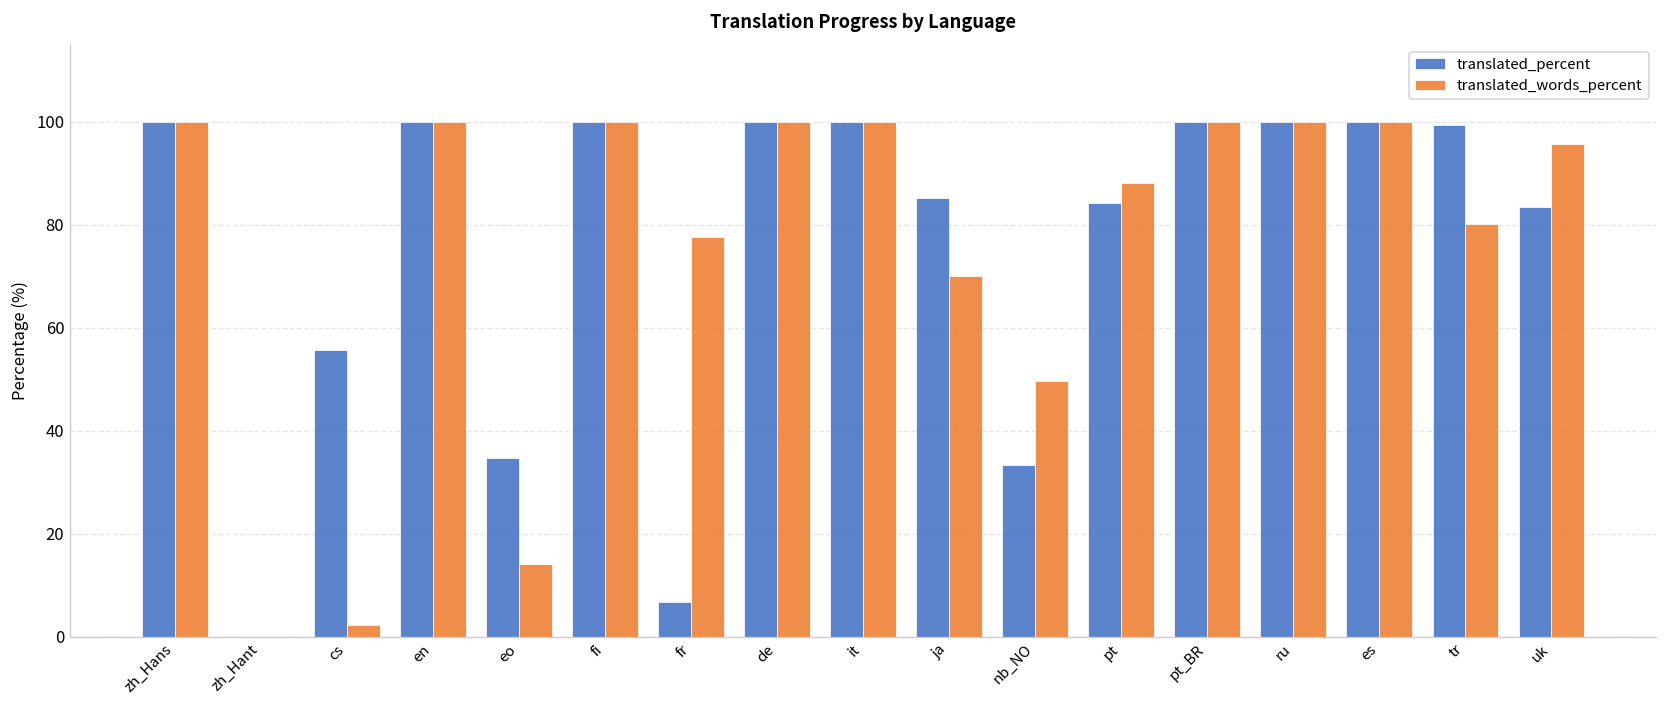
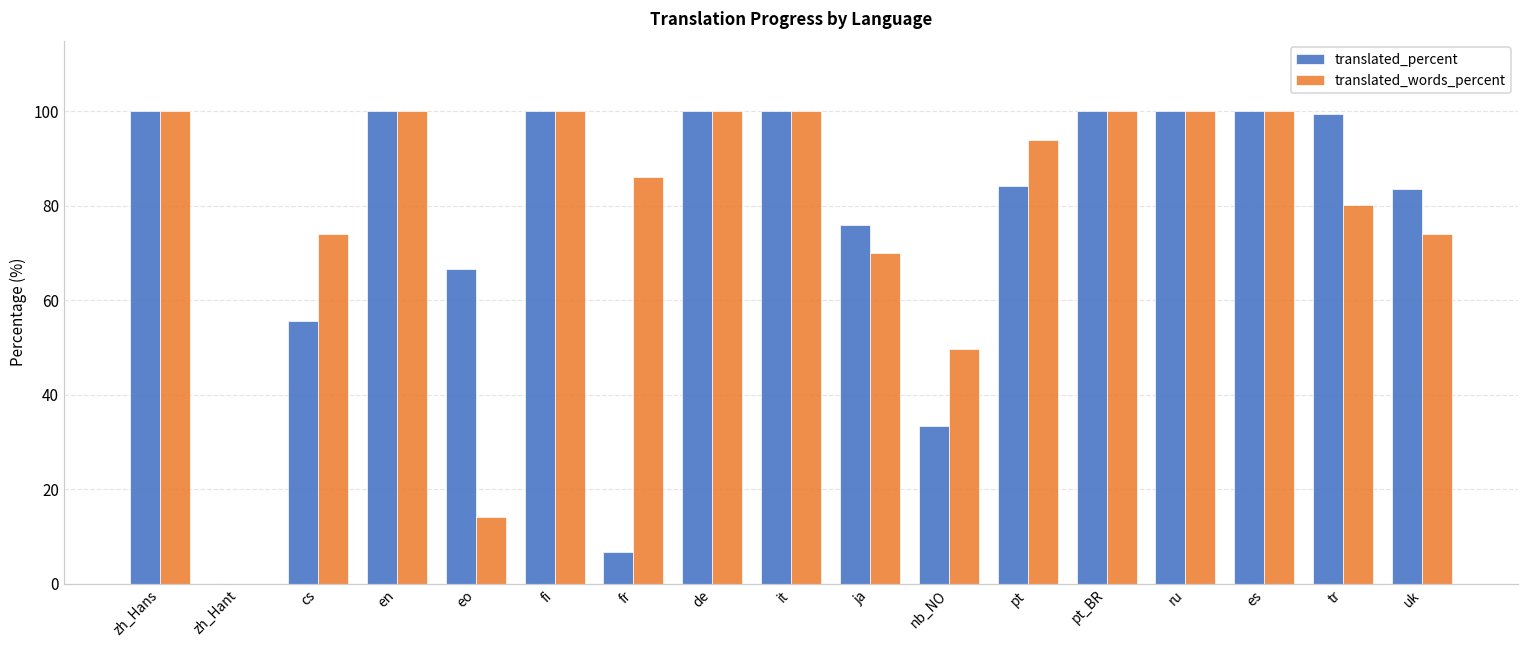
  {
    "translated_percent": {
      "zh_Hans": 100,
      "zh_Hant": 0,
      "cs": 56,
      "en": 100,
-     "eo": 35,
+     "eo": 67,
      "fi": 100,
      "fr": 7,
      "de": 100,
      "it": 100,
-     "ja": 85,
+     "ja": 76,
      "nb_NO": 33,
      "pt": 84,
      "pt_BR": 100,
      "ru": 100,
      "es": 100,
      "tr": 99,
      "uk": 84
    },
    "translated_words_percent": {
      "zh_Hans": 100,
      "zh_Hant": 0,
-     "cs": 2,
+     "cs": 74,
      "en": 100,
      "eo": 14,
      "fi": 100,
-     "fr": 78,
+     "fr": 86,
      "de": 100,
      "it": 100,
      "ja": 70,
      "nb_NO": 50,
-     "pt": 88,
+     "pt": 94,
      "pt_BR": 100,
      "ru": 100,
      "es": 100,
      "tr": 80,
-     "uk": 96
+     "uk": 74
    }
  }
